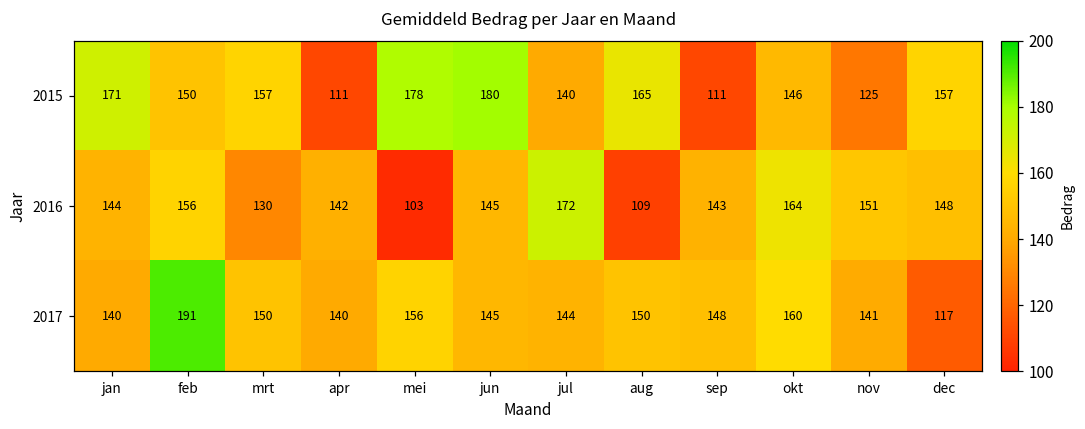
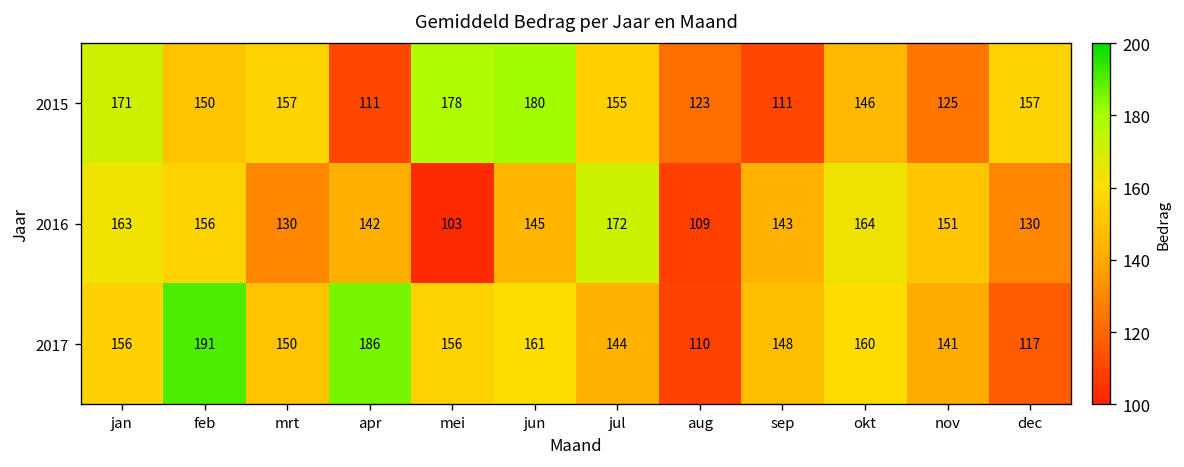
  {
    "2015": {
      "jan": 171,
      "feb": 150,
      "mrt": 157,
      "apr": 111,
      "mei": 178,
      "jun": 180,
-     "jul": 140,
-     "aug": 165,
+     "jul": 155,
+     "aug": 123,
      "sep": 111,
      "okt": 146,
      "nov": 125,
      "dec": 157
    },
    "2016": {
-     "jan": 144,
+     "jan": 163,
      "feb": 156,
      "mrt": 130,
      "apr": 142,
      "mei": 103,
      "jun": 145,
      "jul": 172,
      "aug": 109,
      "sep": 143,
      "okt": 164,
      "nov": 151,
-     "dec": 148
+     "dec": 130
    },
    "2017": {
-     "jan": 140,
+     "jan": 156,
      "feb": 191,
      "mrt": 150,
-     "apr": 140,
+     "apr": 186,
      "mei": 156,
-     "jun": 145,
+     "jun": 161,
      "jul": 144,
-     "aug": 150,
+     "aug": 110,
      "sep": 148,
      "okt": 160,
      "nov": 141,
      "dec": 117
    }
  }
